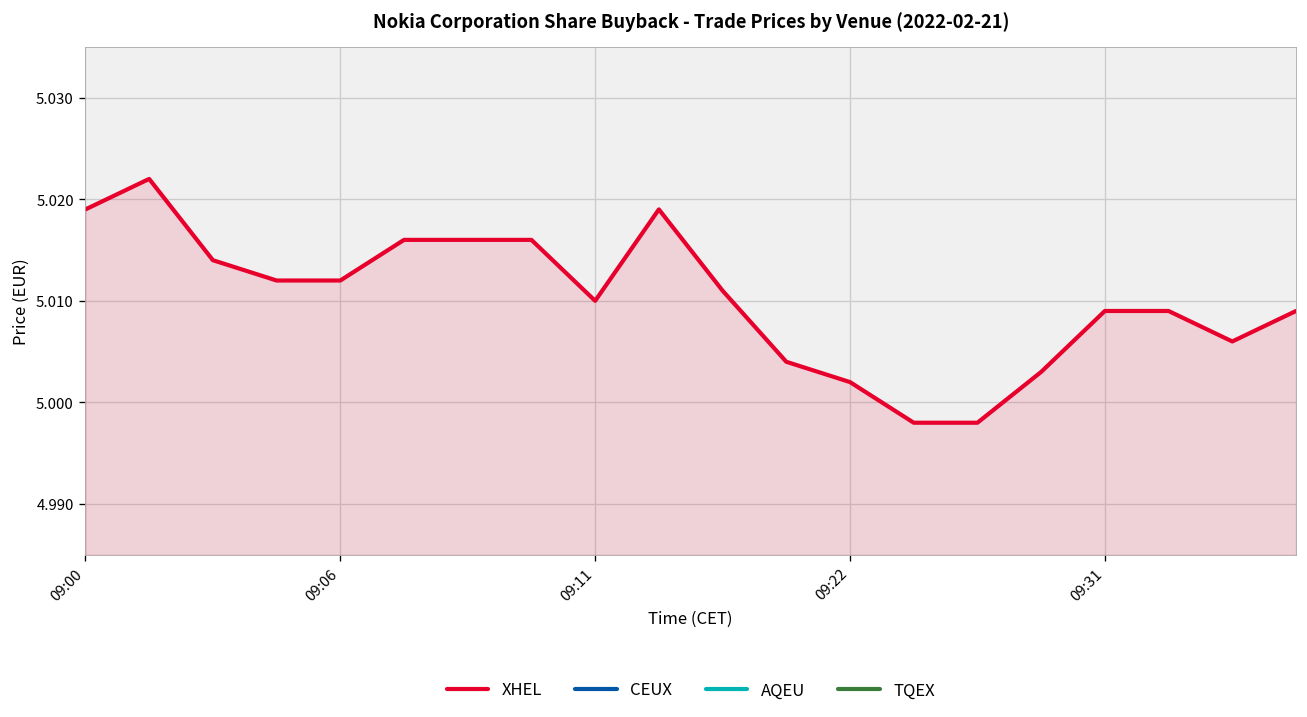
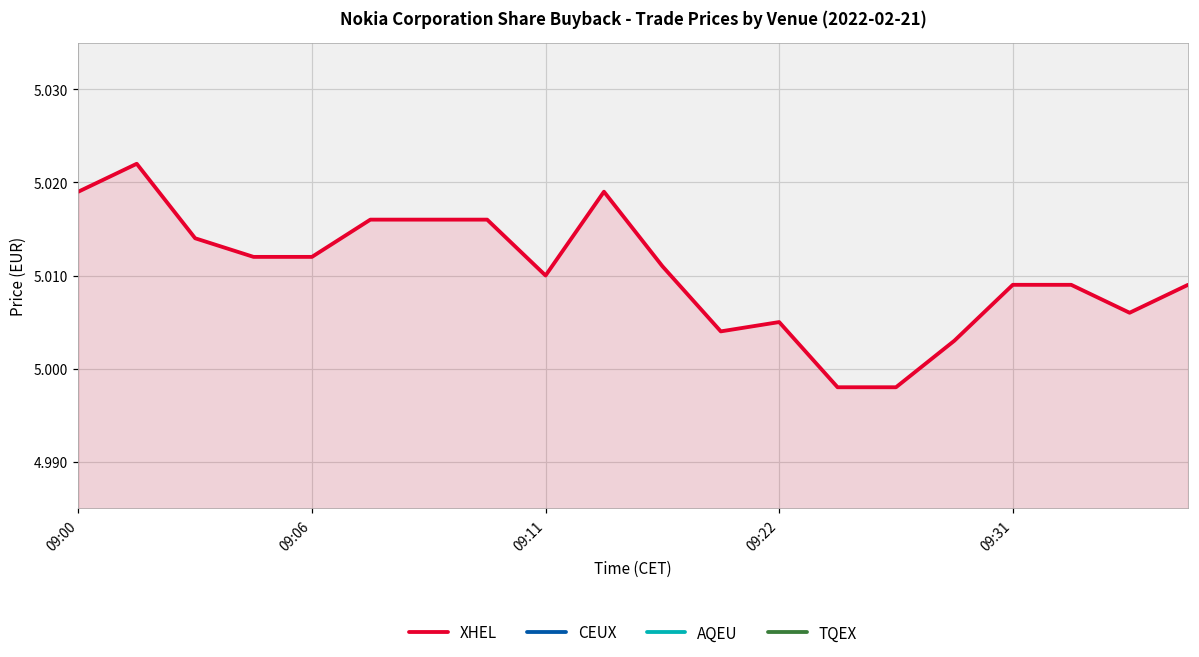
  {
    "XHEL": {
      "09:00": 5.019,
      "09:11": 5.010,
-     "09:22": 5.002
+     "09:22": 5.005
    }
  }
